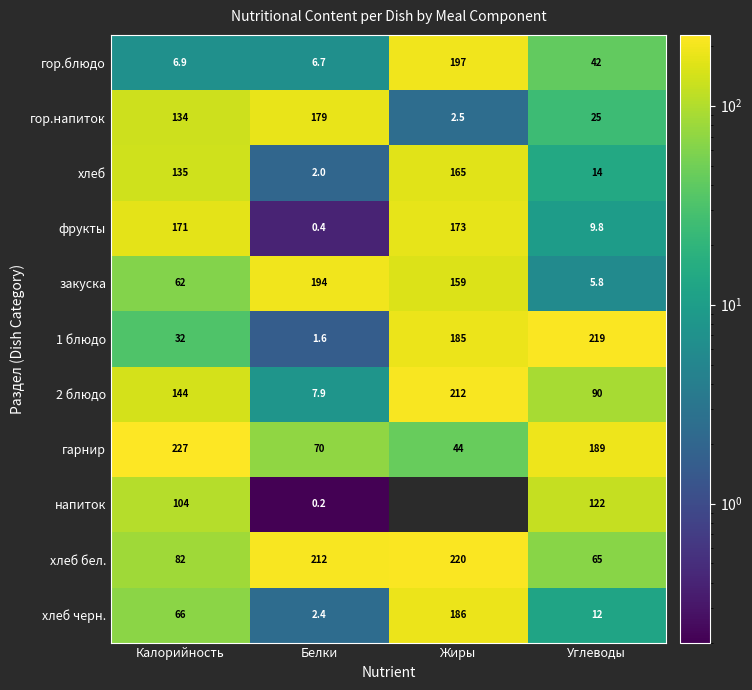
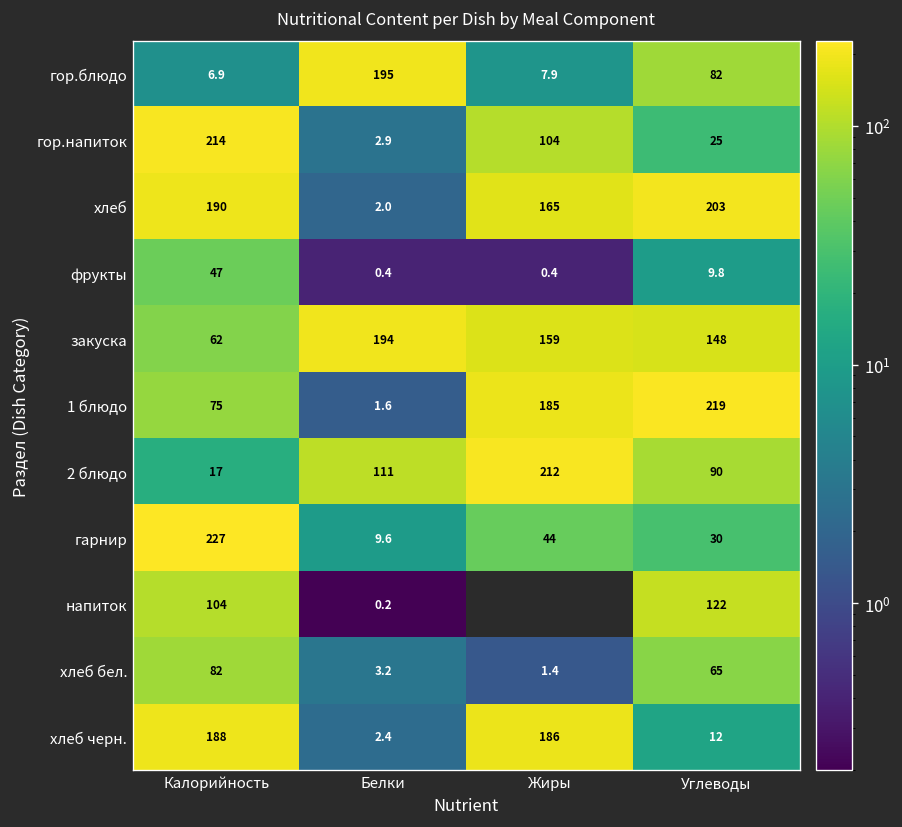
  {
    "гор.блюдо": {
      "Калорийность": 6.9,
-     "Белки": 6.7,
-     "Жиры": 197,
-     "Углеводы": 42
+     "Белки": 195,
+     "Жиры": 7.9,
+     "Углеводы": 82
    },
    "гор.напиток": {
-     "Калорийность": 134,
-     "Белки": 179,
-     "Жиры": 2.5,
+     "Калорийность": 214,
+     "Белки": 2.9,
+     "Жиры": 104,
      "Углеводы": 25
    },
    "хлеб": {
-     "Калорийность": 135,
+     "Калорийность": 190,
      "Белки": 2.0,
      "Жиры": 165,
-     "Углеводы": 14
+     "Углеводы": 203
    },
    "фрукты": {
-     "Калорийность": 171,
+     "Калорийность": 47,
      "Белки": 0.4,
-     "Жиры": 173,
+     "Жиры": 0.4,
      "Углеводы": 9.8
    },
    "закуска": {
      "Калорийность": 62,
      "Белки": 194,
      "Жиры": 159,
-     "Углеводы": 5.8
+     "Углеводы": 148
    },
    "1 блюдо": {
-     "Калорийность": 32,
+     "Калорийность": 75,
      "Белки": 1.6,
      "Жиры": 185,
      "Углеводы": 219
    },
    "2 блюдо": {
-     "Калорийность": 144,
-     "Белки": 7.9,
+     "Калорийность": 17,
+     "Белки": 111,
      "Жиры": 212,
      "Углеводы": 90
    },
    "гарнир": {
      "Калорийность": 227,
-     "Белки": 70,
+     "Белки": 9.6,
      "Жиры": 44,
-     "Углеводы": 189
+     "Углеводы": 30
    },
    "напиток": {
      "Калорийность": 104,
      "Белки": 0.2,
      "Углеводы": 122
    },
    "хлеб бел.": {
      "Калорийность": 82,
-     "Белки": 212,
-     "Жиры": 220,
+     "Белки": 3.2,
+     "Жиры": 1.4,
      "Углеводы": 65
    },
    "хлеб черн.": {
-     "Калорийность": 66,
+     "Калорийность": 188,
      "Белки": 2.4,
      "Жиры": 186,
      "Углеводы": 12
    }
  }
